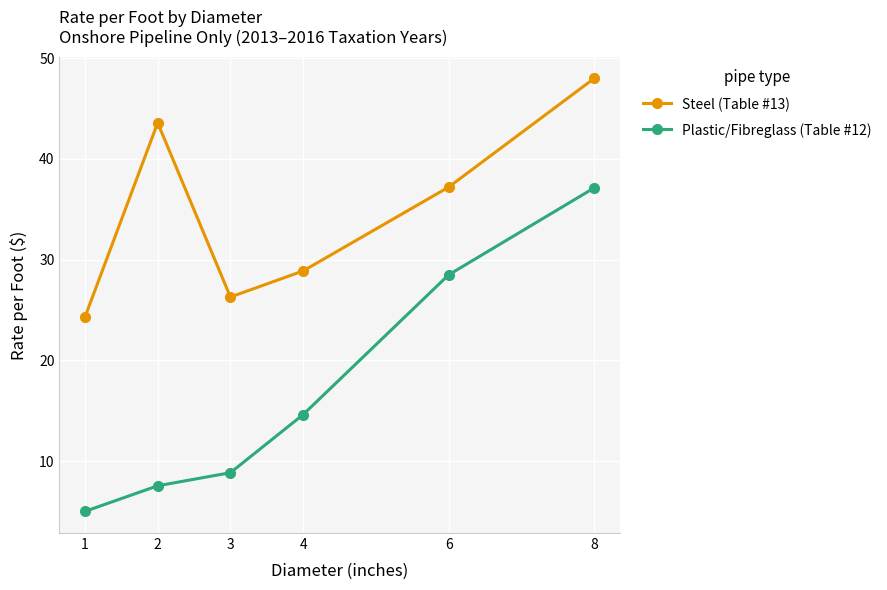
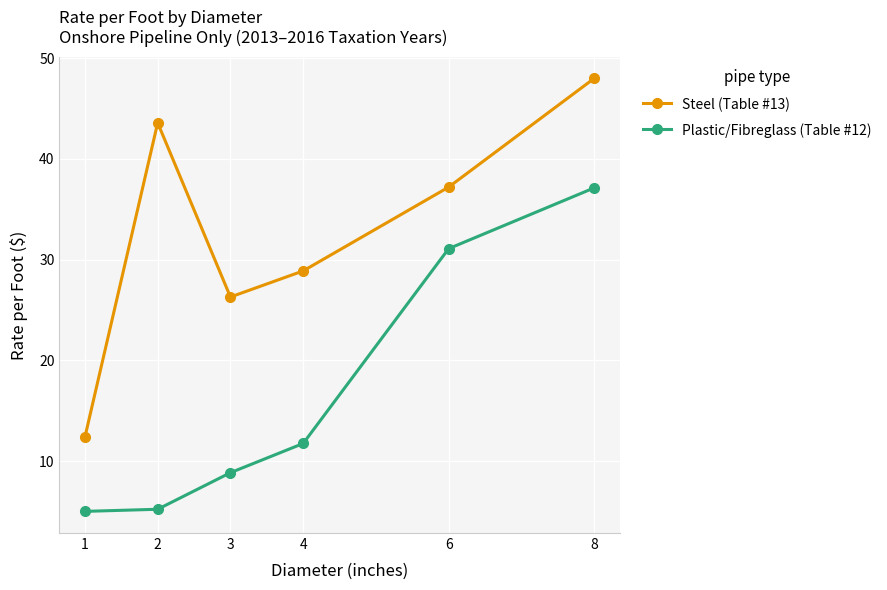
  {
    "Steel (Table #13)": {
-     "1": 24.3,
+     "1": 12.4,
      "2": 43.6,
      "3": 26.3,
      "4": 28.9,
      "6": 37.2,
      "8": 48.0
    },
    "Plastic/Fibreglass (Table #12)": {
      "1": 5.0,
-     "2": 7.6,
+     "2": 5.2,
      "3": 8.9,
-     "4": 14.6,
-     "6": 28.5,
+     "4": 11.8,
+     "6": 31.1,
      "8": 37.1
    }
  }
